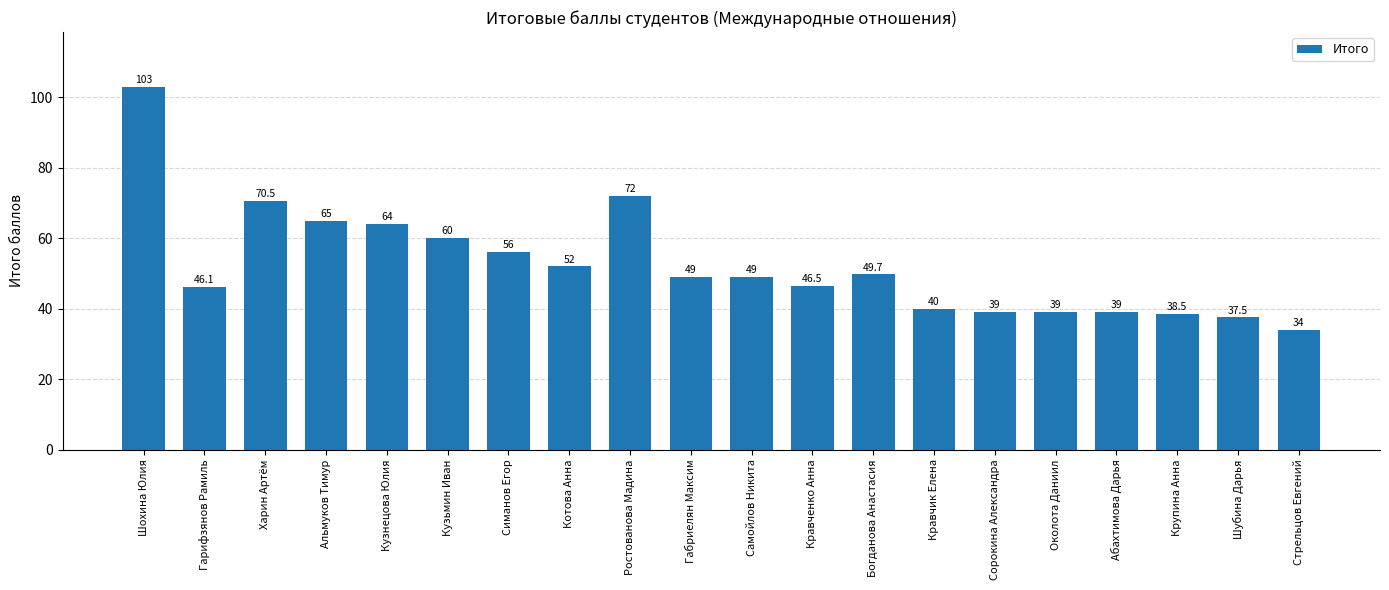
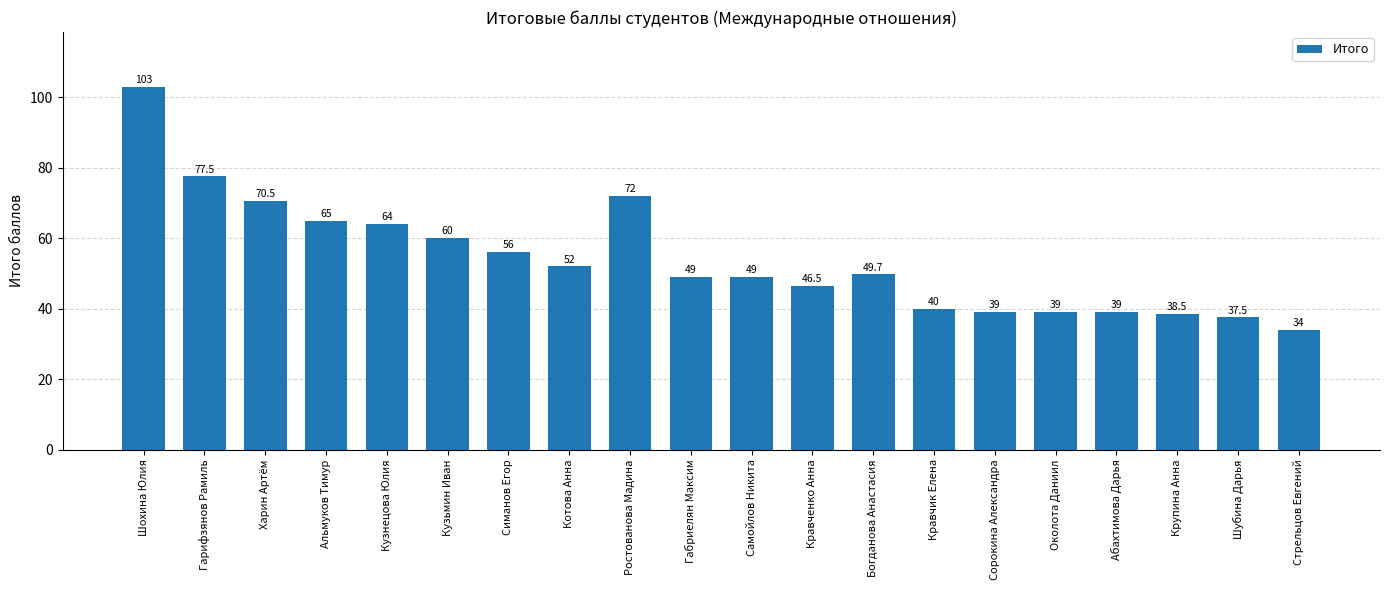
  {
    "Шохина Юлия": 103,
-   "Гарифзянов Рамиль": 46.1,
+   "Гарифзянов Рамиль": 77.5,
    "Харин Артём": 70.5,
    "Альмуков Тимур": 65,
    "Кузнецова Юлия": 64,
    "Кузьмин Иван": 60,
    "Симанов Егор": 56,
    "Котова Анна": 52,
    "Ростованова Мадина": 72,
    "Габриелян Максим": 49,
    "Самойлов Никита": 49,
    "Кравченко Анна": 46.5,
    "Богданова Анастасия": 49.7,
    "Кравчик Елена": 40,
    "Сорокина Александра": 39,
    "Околота Даниил": 39,
    "Абахтимова Дарья": 39,
    "Крупина Анна": 38.5,
    "Шубина Дарья": 37.5,
    "Стрельцов Евгений": 34
  }
